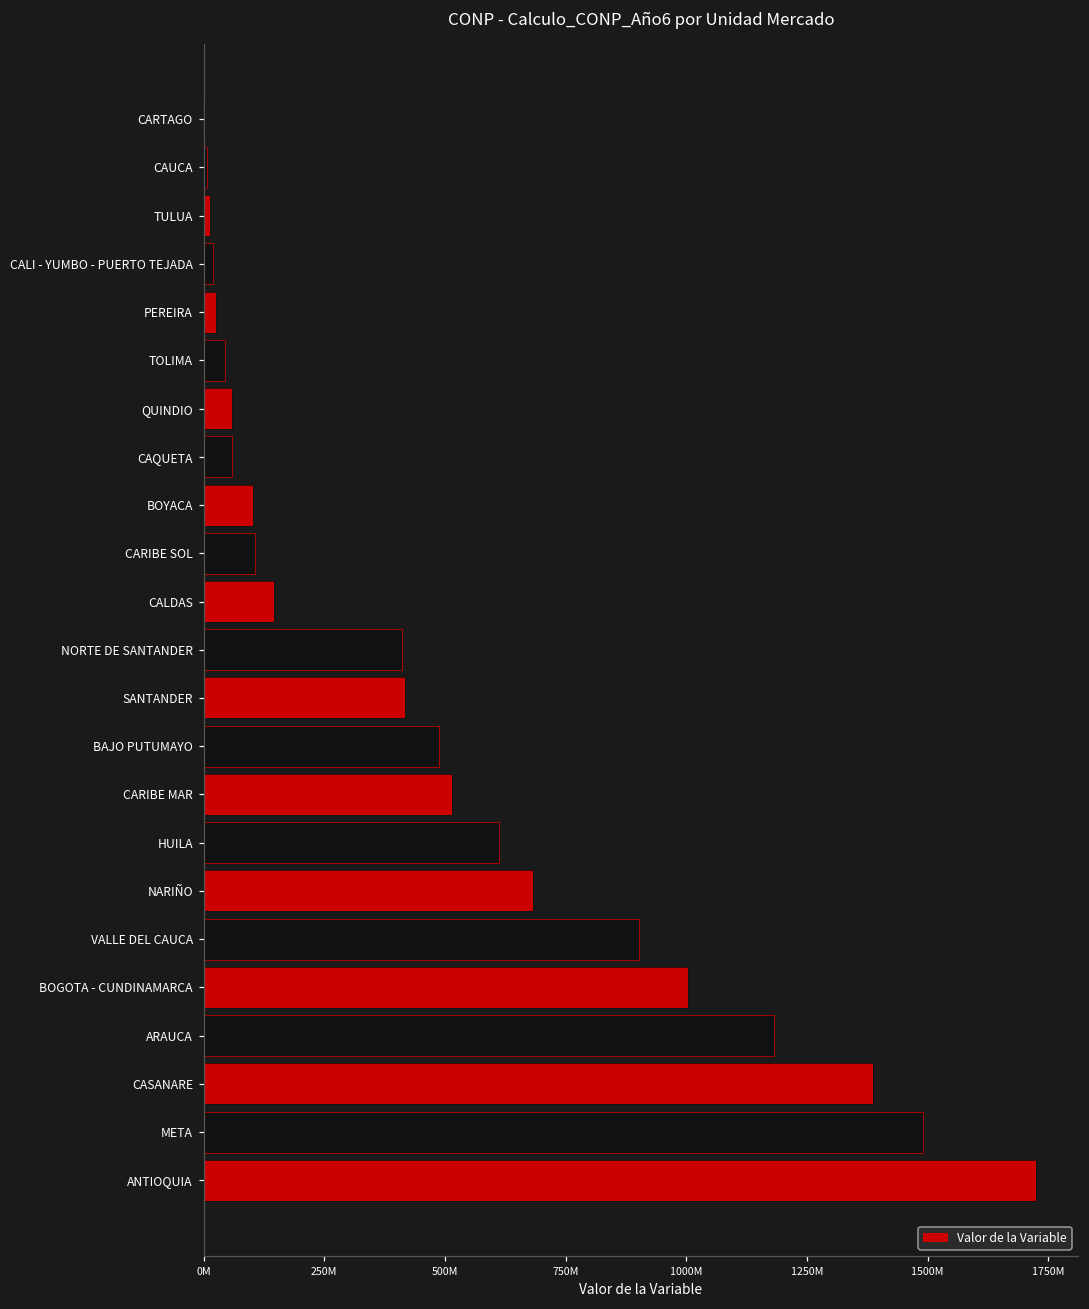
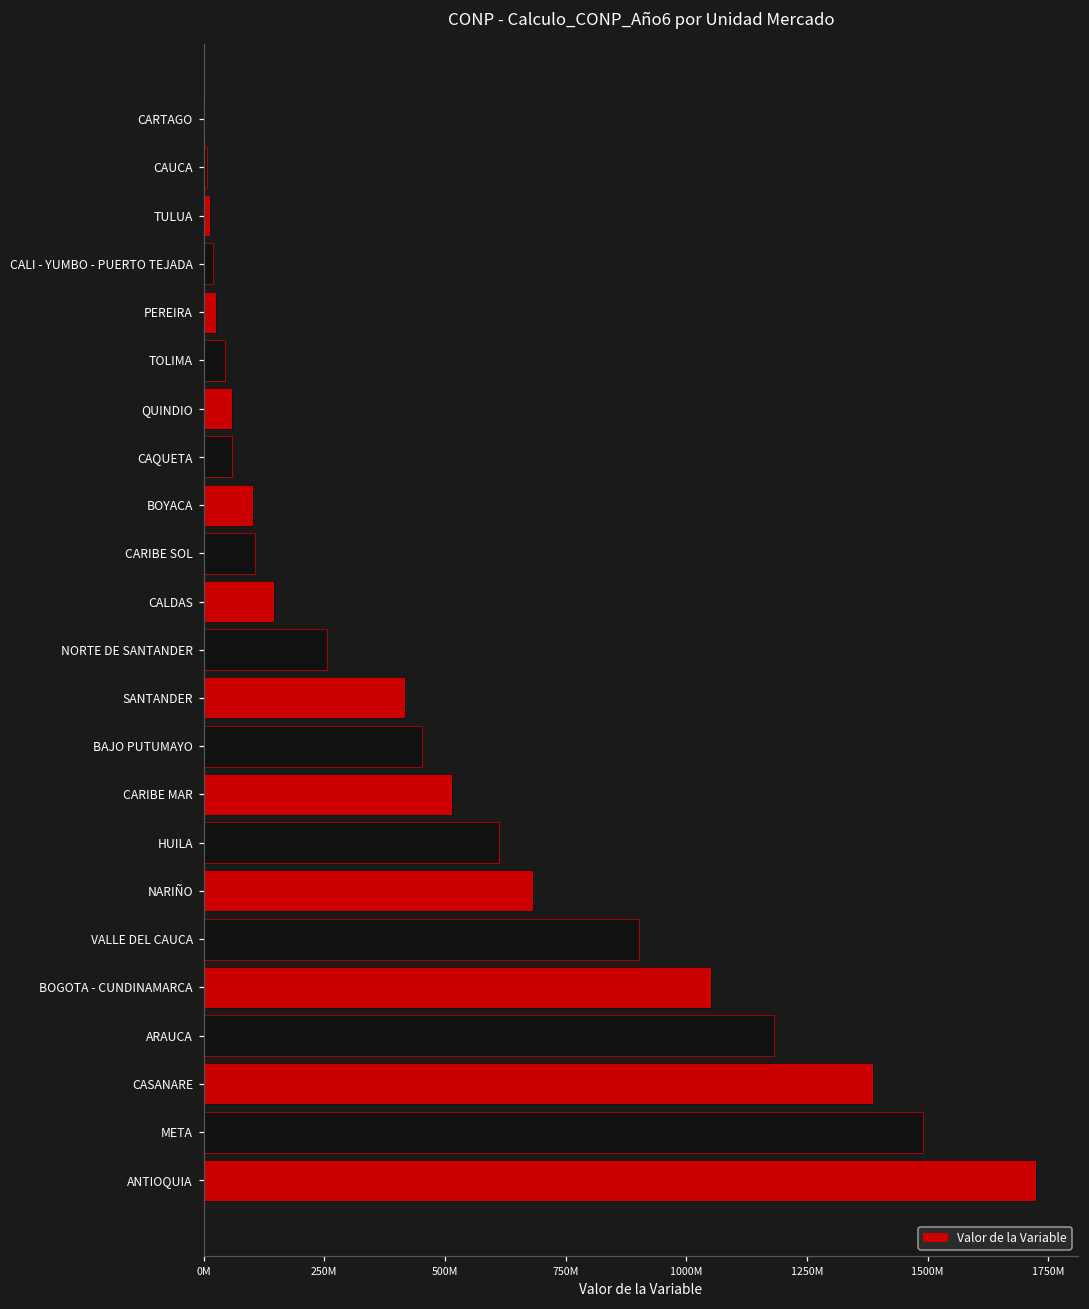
  {
    "Valor de la Variable": {
      "CAUCA": 10000000,
      "TULUA": 10000000,
      "CALI - YUMBO - PUERTO TEJADA": 20000000,
      "PEREIRA": 30000000,
      "TOLIMA": 40000000,
      "QUINDIO": 60000000,
      "CAQUETA": 60000000,
      "BOYACA": 100000000,
      "CARIBE SOL": 110000000,
      "CALDAS": 150000000,
-     "NORTE DE SANTANDER": 410000000,
+     "NORTE DE SANTANDER": 260000000,
      "SANTANDER": 420000000,
-     "BAJO PUTUMAYO": 490000000,
+     "BAJO PUTUMAYO": 450000000,
      "CARIBE MAR": 510000000,
      "HUILA": 610000000,
      "NARIÑO": 680000000,
      "VALLE DEL CAUCA": 900000000,
-     "BOGOTA - CUNDINAMARCA": 1000000000,
+     "BOGOTA - CUNDINAMARCA": 1050000000,
      "ARAUCA": 1180000000,
      "CASANARE": 1390000000,
      "META": 1490000000,
      "ANTIOQUIA": 1730000000
    }
  }
